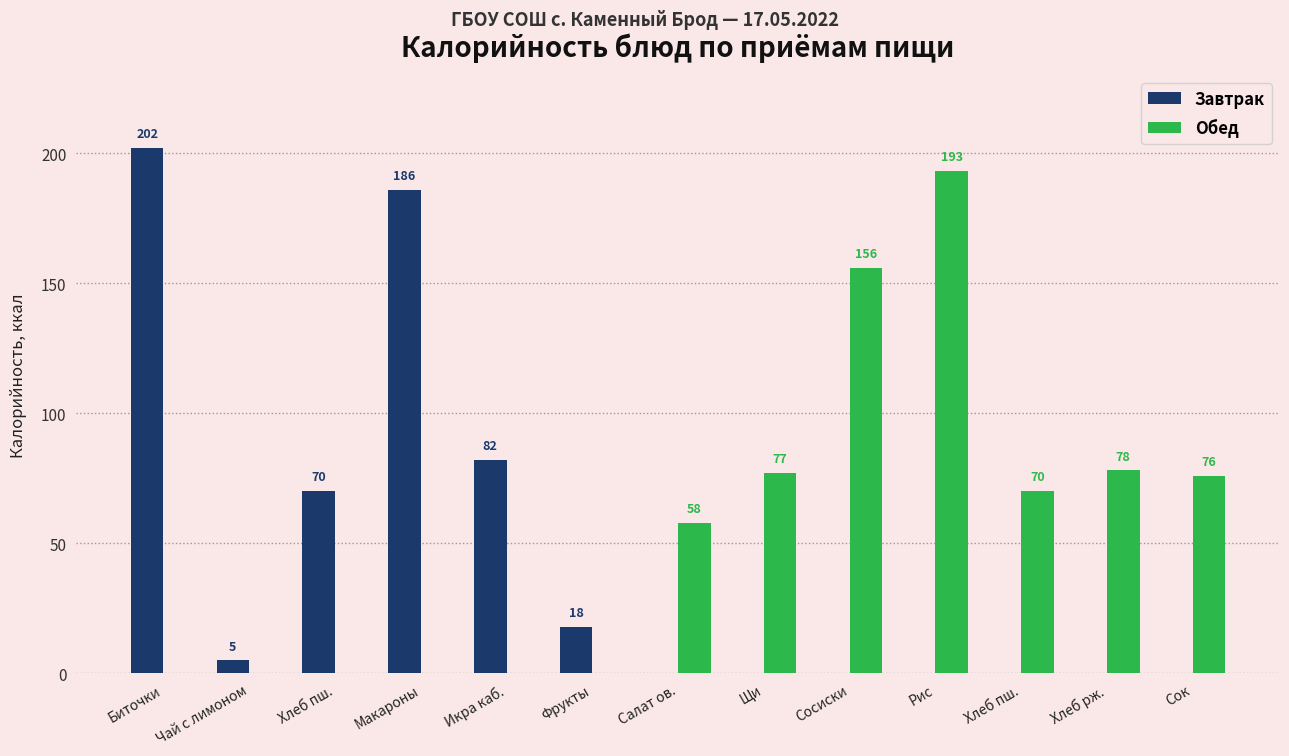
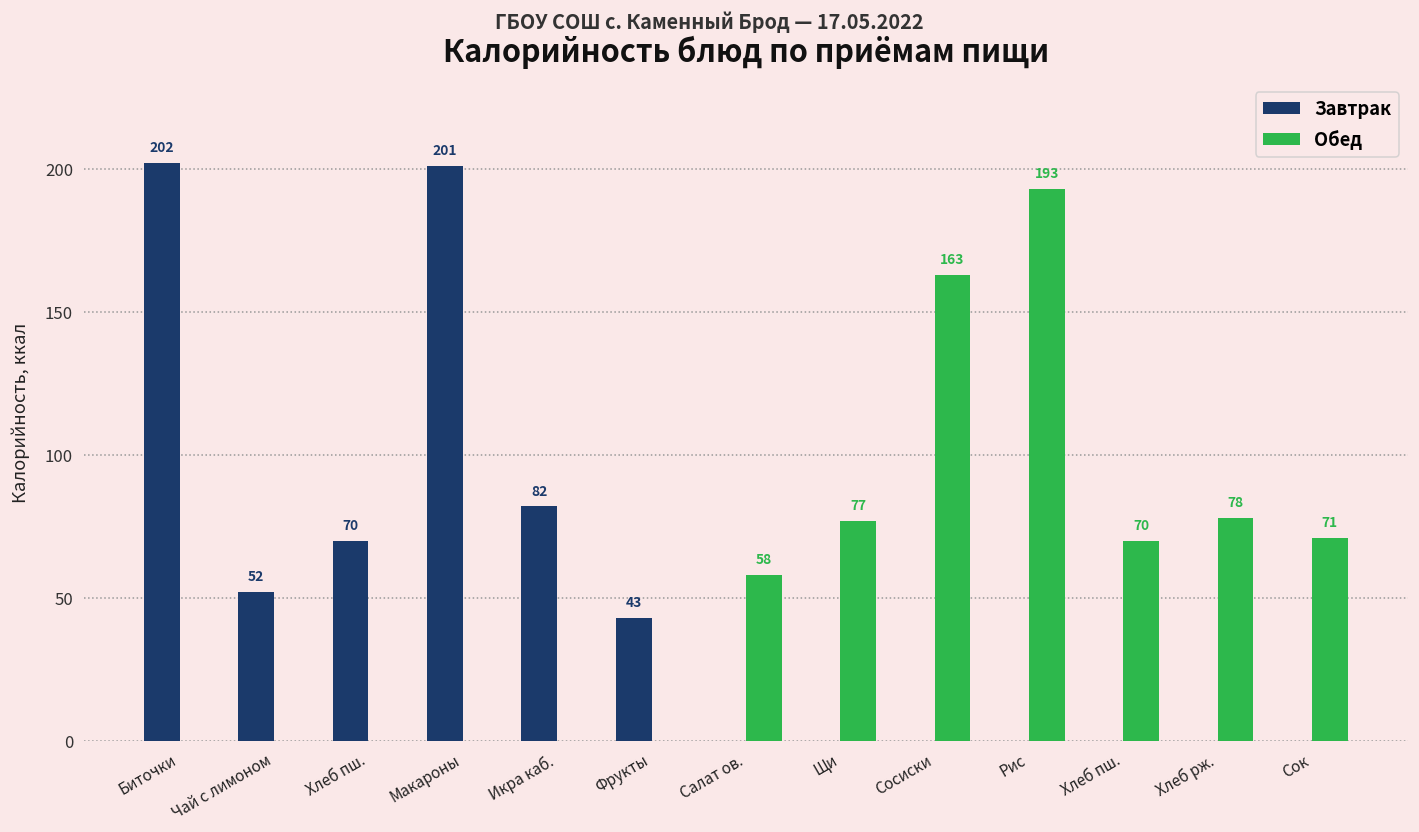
  {
    "Завтрак": {
      "Биточки": 202,
-     "Чай с лимоном": 5,
-     "Макароны": 186,
+     "Чай с лимоном": 52,
+     "Макароны": 201,
      "Икра каб.": 82,
-     "Фрукты": 18
+     "Фрукты": 43
    },
    "Обед": {
      "Салат ов.": 58,
      "Щи": 77,
-     "Сосиски": 156,
+     "Сосиски": 163,
      "Рис": 193,
      "Хлеб рж.": 78,
-     "Сок": 76
+     "Сок": 71
    }
  }
